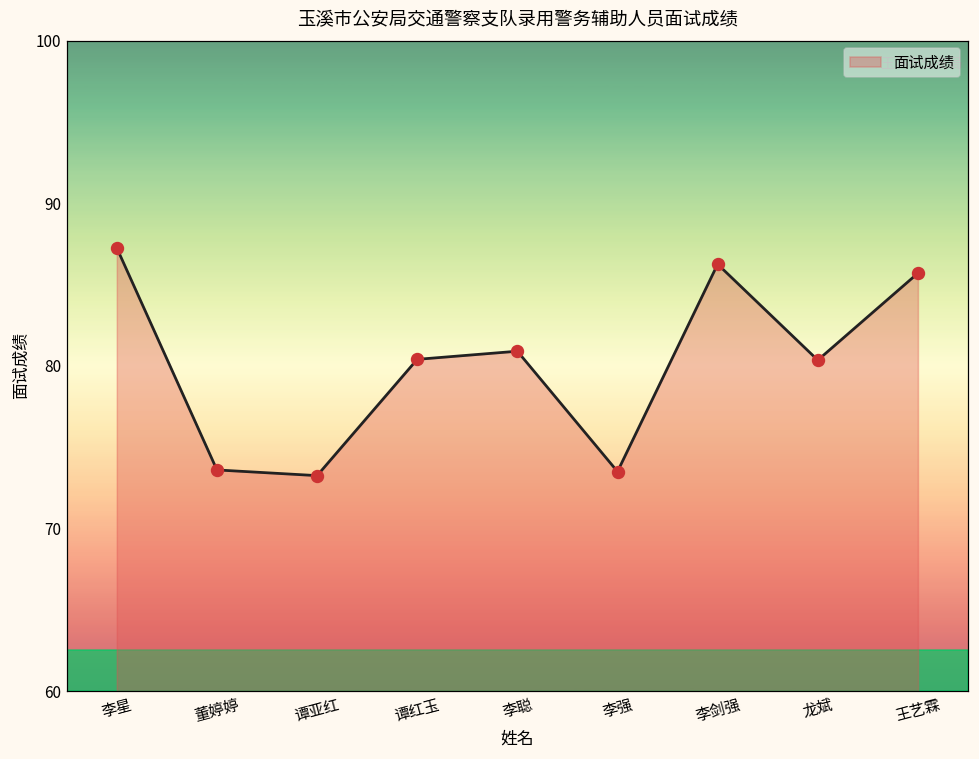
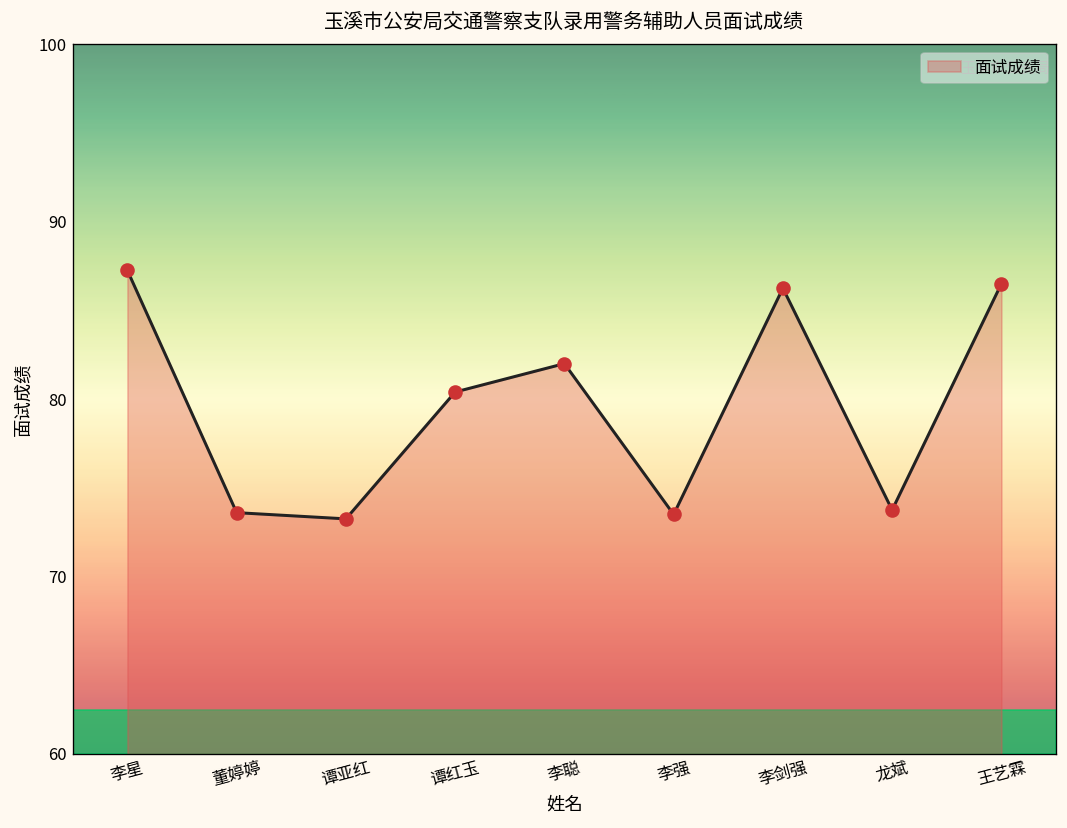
  {
    "李星": 87.3,
    "董婷婷": 73.6,
    "谭亚红": 73.3,
    "谭红玉": 80.4,
-   "李聪": 80.9,
+   "李聪": 82.0,
    "李强": 73.5,
    "李剑强": 86.3,
-   "龙斌": 80.4,
-   "王艺霖": 85.7
+   "龙斌": 73.8,
+   "王艺霖": 86.5
  }
